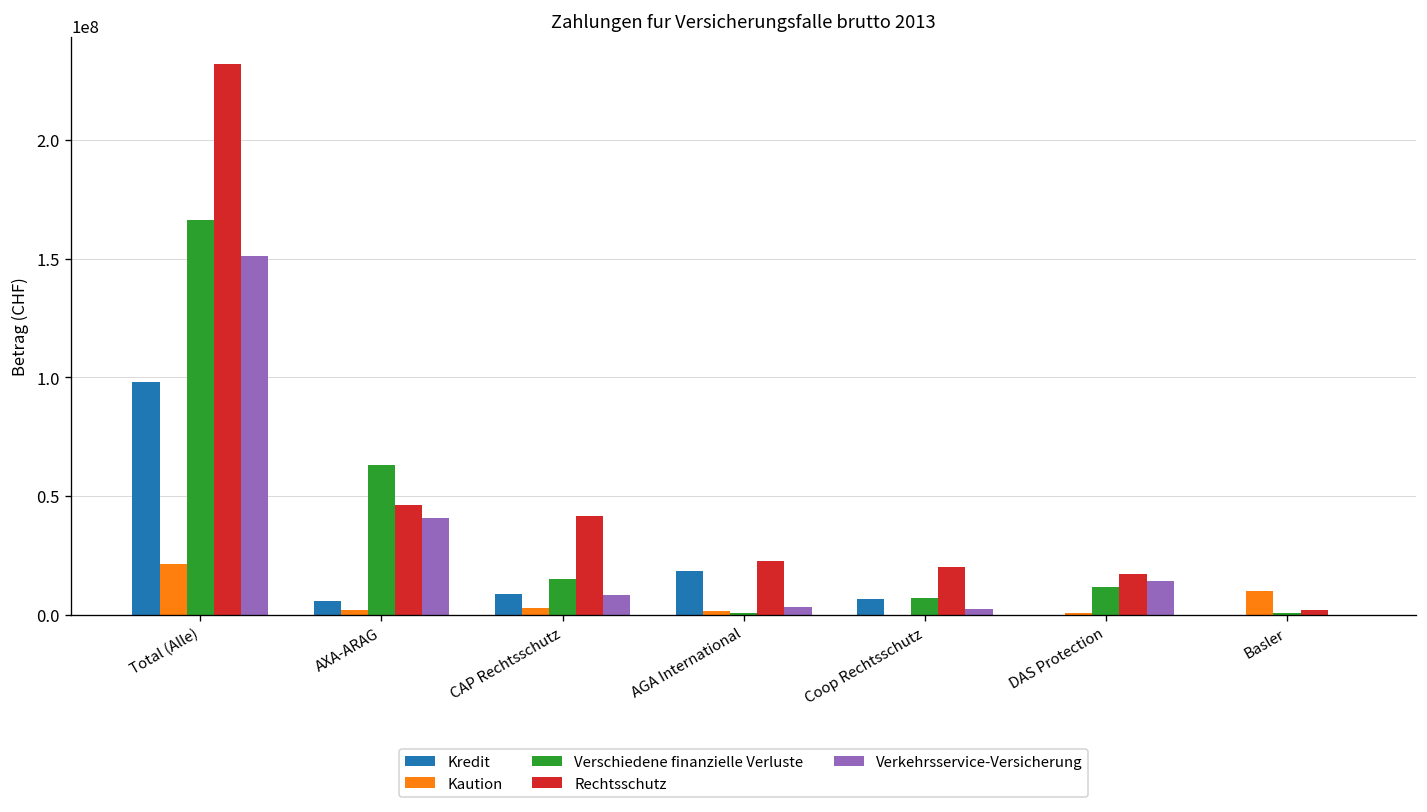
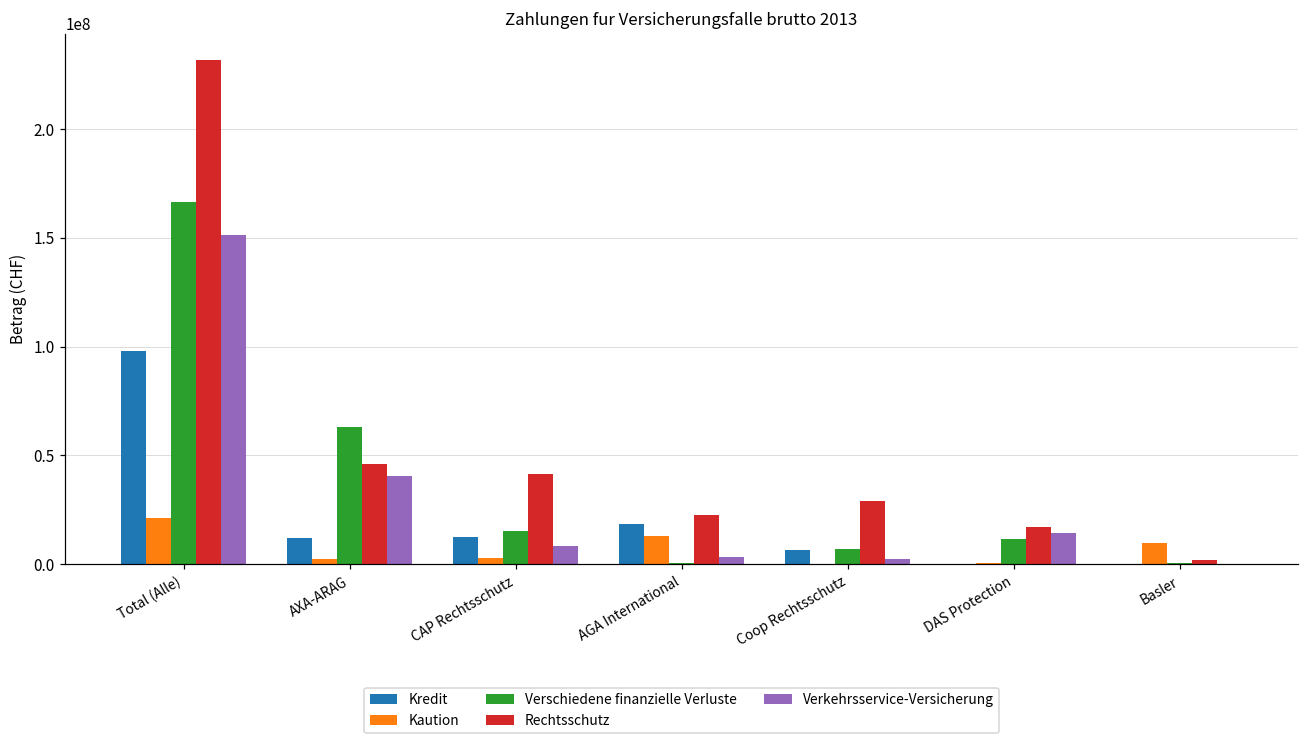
  {
    "Kredit": {
      "Total (Alle)": 98000000,
-     "AXA-ARAG": 6000000,
-     "CAP Rechtsschutz": 9000000,
+     "AXA-ARAG": 12000000,
+     "CAP Rechtsschutz": 13000000,
      "AGA International": 18000000,
      "Coop Rechtsschutz": 6000000
    },
    "Kaution": {
      "Total (Alle)": 21000000,
      "AXA-ARAG": 2000000,
      "CAP Rechtsschutz": 3000000,
-     "AGA International": 2000000,
+     "AGA International": 13000000,
      "Basler": 10000000
    },
    "Verschiedene finanzielle Verluste": {
      "Total (Alle)": 166000000,
      "AXA-ARAG": 63000000,
      "CAP Rechtsschutz": 15000000,
      "Coop Rechtsschutz": 7000000,
      "DAS Protection": 12000000
    },
    "Rechtsschutz": {
      "Total (Alle)": 232000000,
      "AXA-ARAG": 46000000,
      "CAP Rechtsschutz": 41000000,
      "AGA International": 23000000,
-     "Coop Rechtsschutz": 20000000,
+     "Coop Rechtsschutz": 29000000,
      "DAS Protection": 17000000,
      "Basler": 2000000
    },
    "Verkehrsservice-Versicherung": {
      "Total (Alle)": 151000000,
      "AXA-ARAG": 41000000,
      "CAP Rechtsschutz": 8000000,
      "AGA International": 3000000,
      "Coop Rechtsschutz": 2000000,
      "DAS Protection": 14000000
    }
  }
